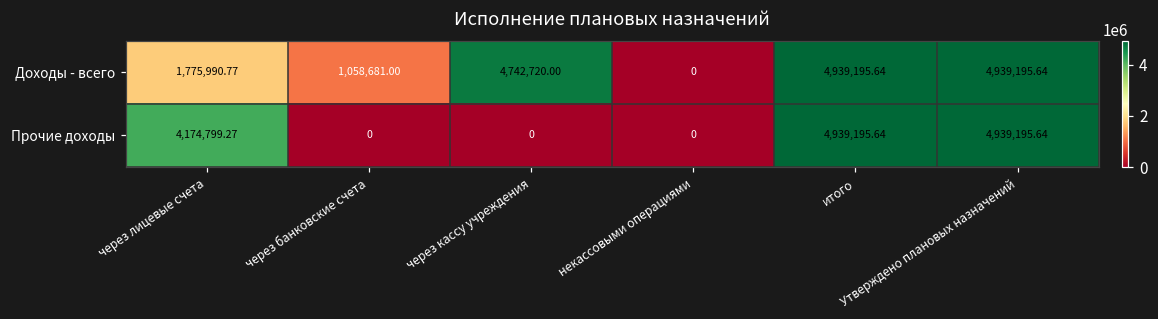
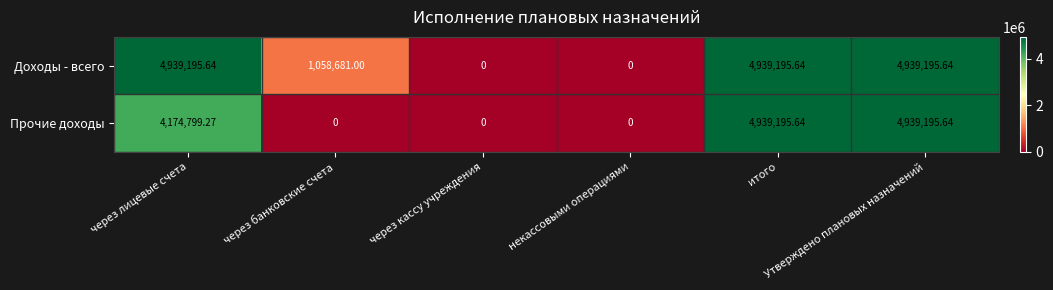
  {
    "Доходы - всего": {
-     "через лицевые счета": "1,775,990.77",
+     "через лицевые счета": "4,939,195.64",
      "через банковские счета": "1,058,681.00",
-     "через кассу учреждения": "4,742,720.00",
+     "через кассу учреждения": "0",
      "некассовыми операциями": "0",
      "итого": "4,939,195.64",
      "Утверждено плановых назначений": "4,939,195.64"
    },
    "Прочие доходы": {
      "через лицевые счета": "4,174,799.27",
      "через банковские счета": "0",
      "через кассу учреждения": "0",
      "некассовыми операциями": "0",
      "итого": "4,939,195.64",
      "Утверждено плановых назначений": "4,939,195.64"
    }
  }
